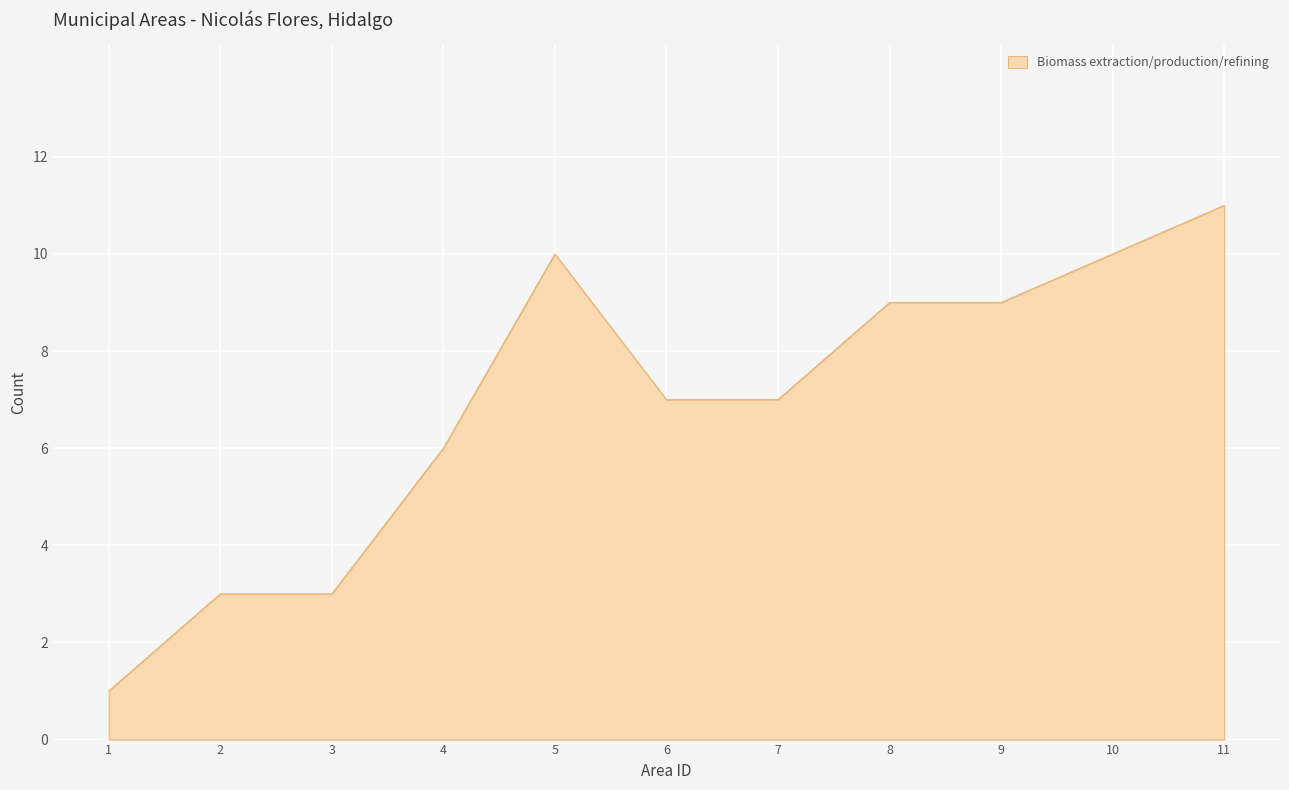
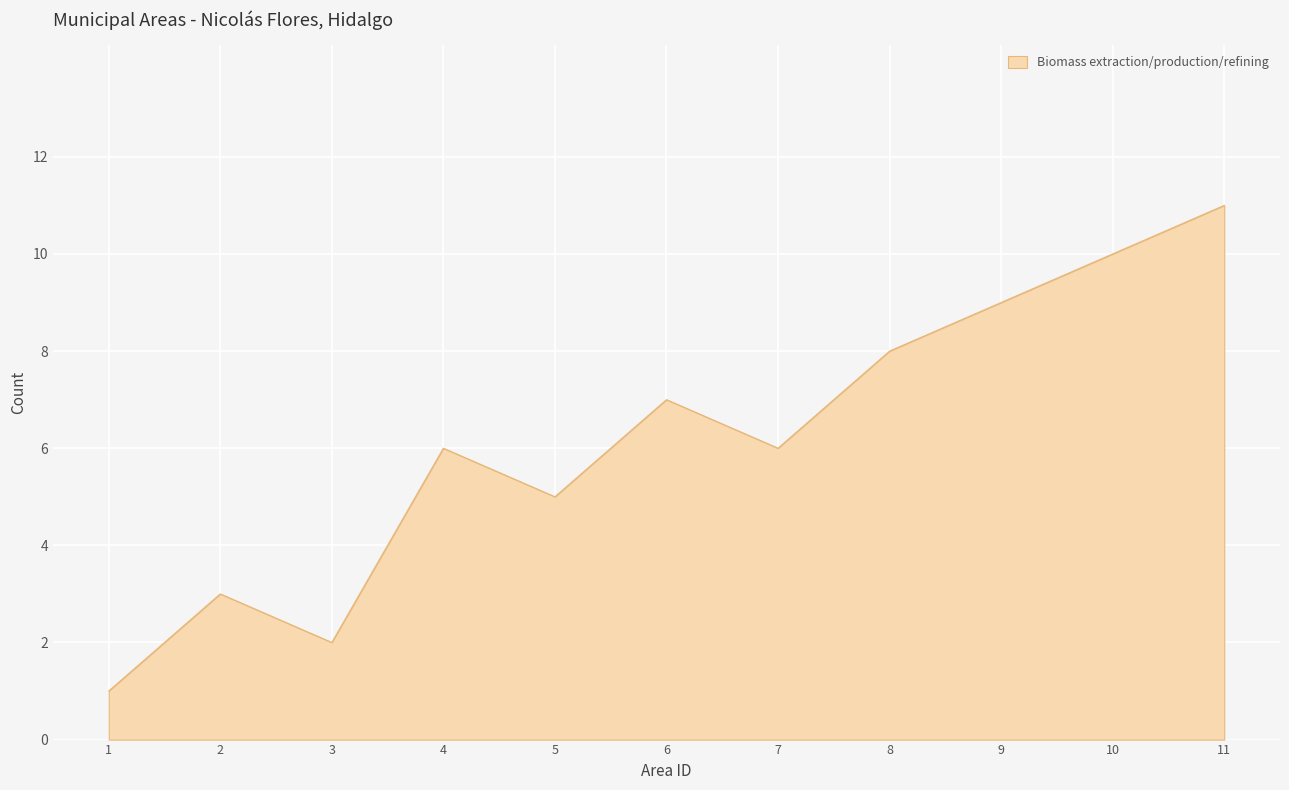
  {
    "1": 1,
    "2": 3,
-   "3": 3,
+   "3": 2,
    "4": 6,
-   "5": 10,
+   "5": 5,
    "6": 7,
-   "7": 7,
-   "8": 9,
+   "7": 6,
+   "8": 8,
    "9": 9,
    "10": 10,
    "11": 11
  }
